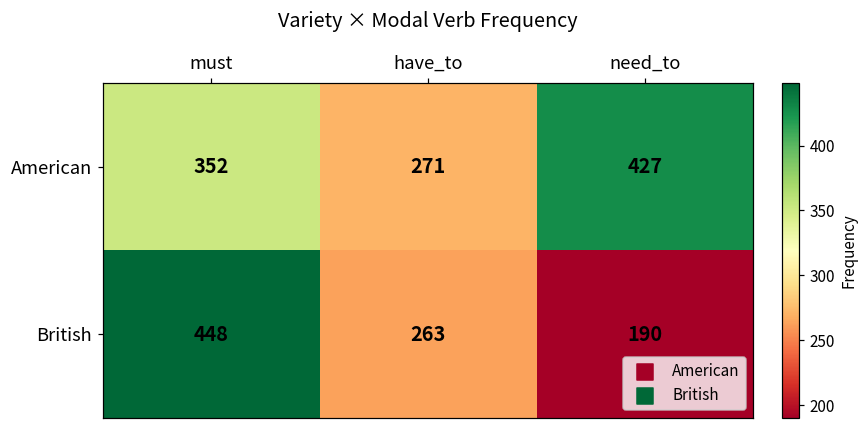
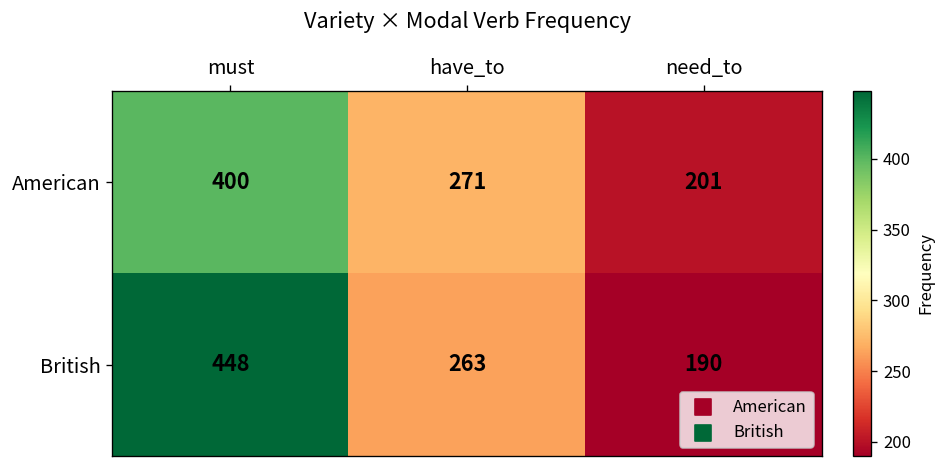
  {
    "American": {
-     "must": 352,
+     "must": 400,
      "have_to": 271,
-     "need_to": 427
+     "need_to": 201
    },
    "British": {
      "must": 448,
      "have_to": 263,
      "need_to": 190
    }
  }
